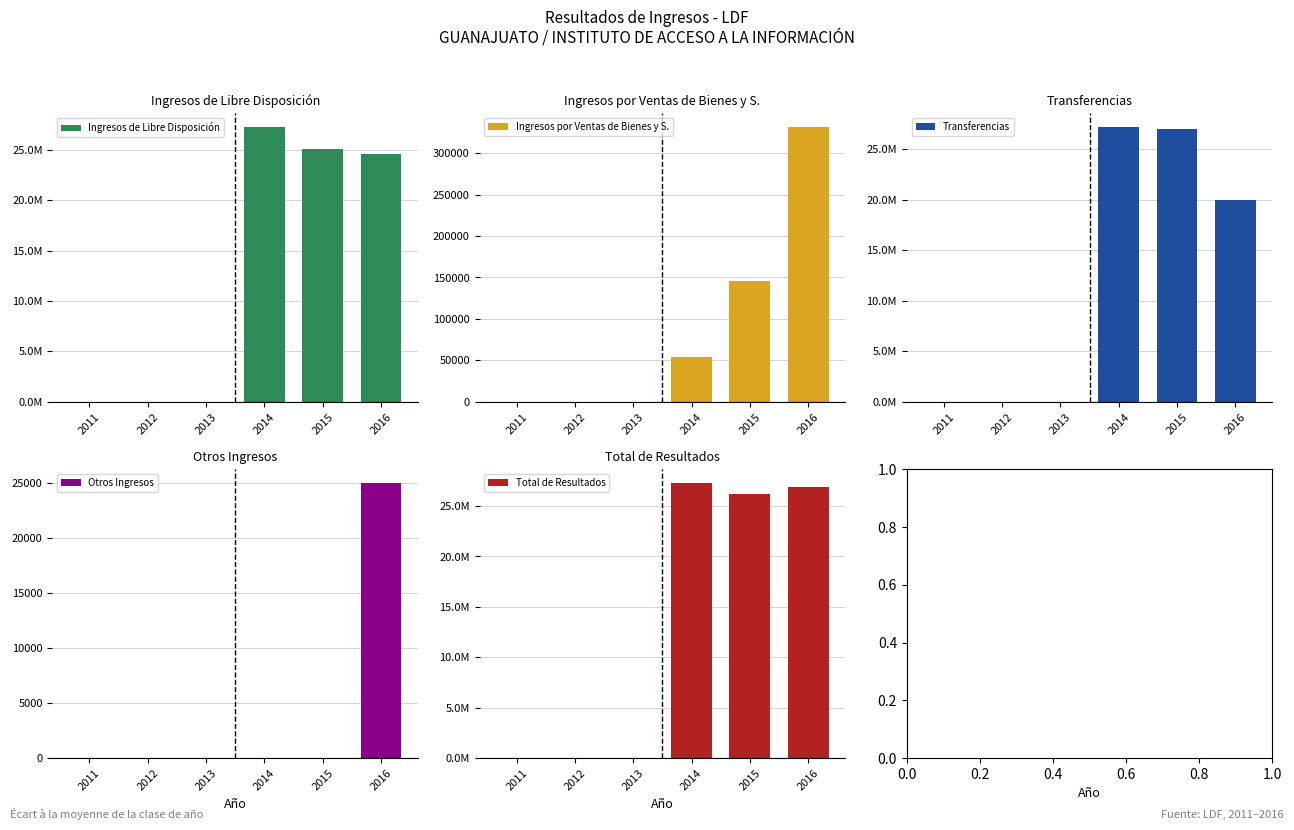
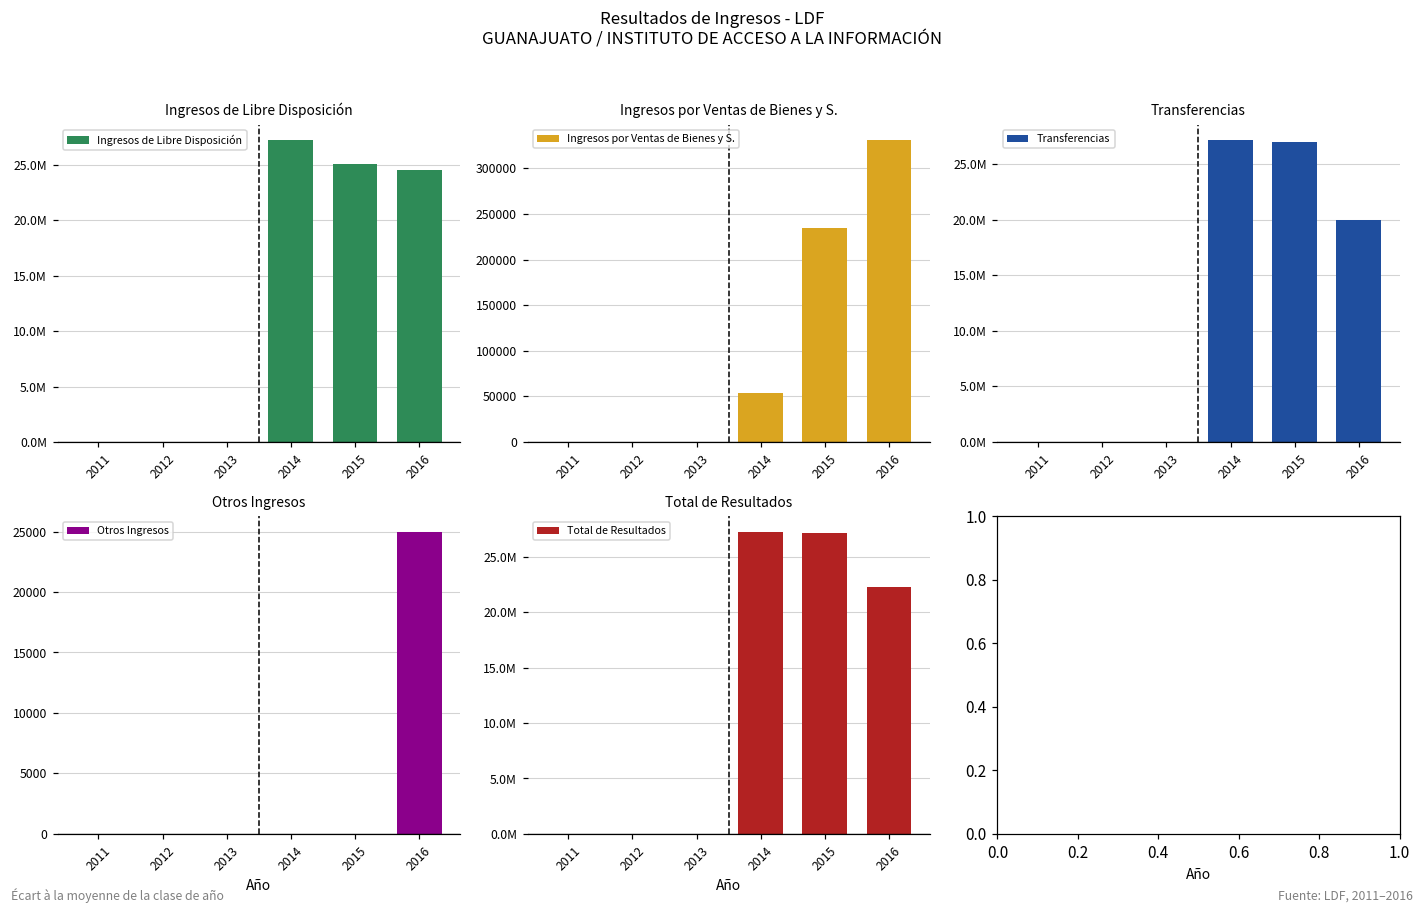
  {
    "Ingresos de Libre Disposición": {
      "2011": 0,
      "2012": 0,
      "2013": 0,
      "2014": 27300000,
      "2015": 25100000,
      "2016": 24600000
    },
    "Ingresos por Ventas de Bienes y S.": {
      "2011": 0,
      "2012": 0,
      "2013": 0,
      "2014": 50000,
-     "2015": 150000,
+     "2015": 230000,
      "2016": 330000
    },
    "Transferencias": {
      "2011": 0,
      "2012": 0,
      "2013": 0,
      "2014": 27200000,
      "2015": 27000000,
      "2016": 20000000
    },
    "Otros Ingresos": {
      "2011": 0,
      "2012": 0,
      "2013": 0,
      "2014": 0,
      "2015": 0,
      "2016": 25000
    },
    "Total de Resultados": {
      "2011": 0,
      "2012": 0,
      "2013": 0,
      "2014": 27300000,
-     "2015": 26200000,
-     "2016": 26900000
+     "2015": 27100000,
+     "2016": 22200000
    }
  }
